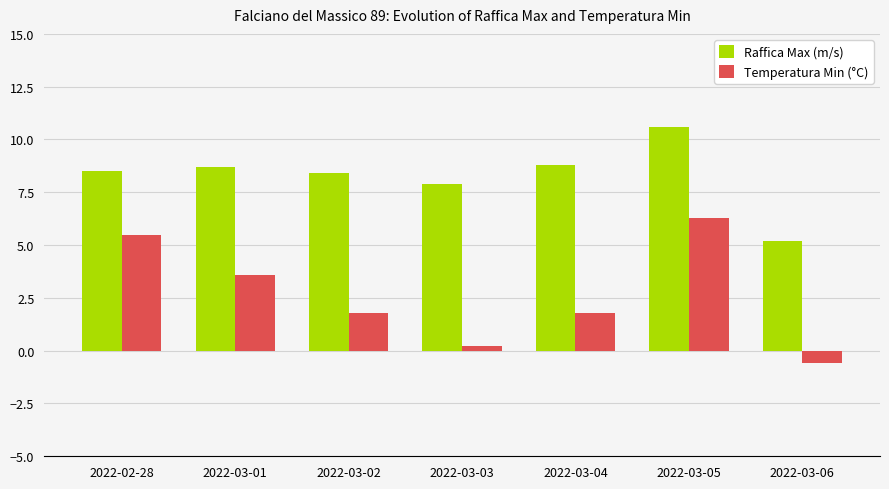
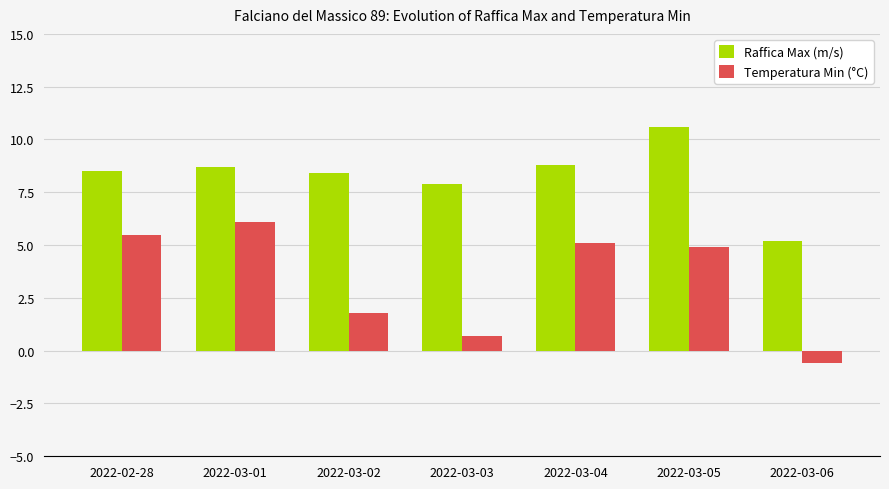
  {
    "Raffica Max (m/s)": {
      "2022-02-28": 8.5,
      "2022-03-01": 8.7,
      "2022-03-02": 8.4,
      "2022-03-03": 7.9,
      "2022-03-04": 8.8,
      "2022-03-05": 10.6,
      "2022-03-06": 5.2
    },
    "Temperatura Min (°C)": {
      "2022-02-28": 5.5,
-     "2022-03-01": 3.6,
+     "2022-03-01": 6.1,
      "2022-03-02": 1.8,
-     "2022-03-03": 0.2,
-     "2022-03-04": 1.8,
-     "2022-03-05": 6.3,
+     "2022-03-03": 0.7,
+     "2022-03-04": 5.1,
+     "2022-03-05": 4.9,
      "2022-03-06": -0.6
    }
  }
